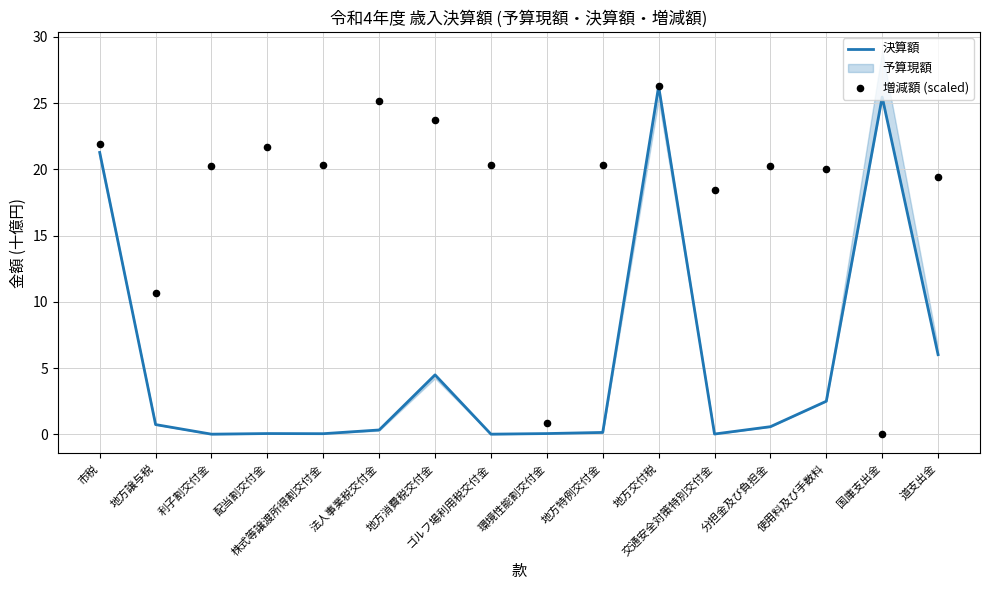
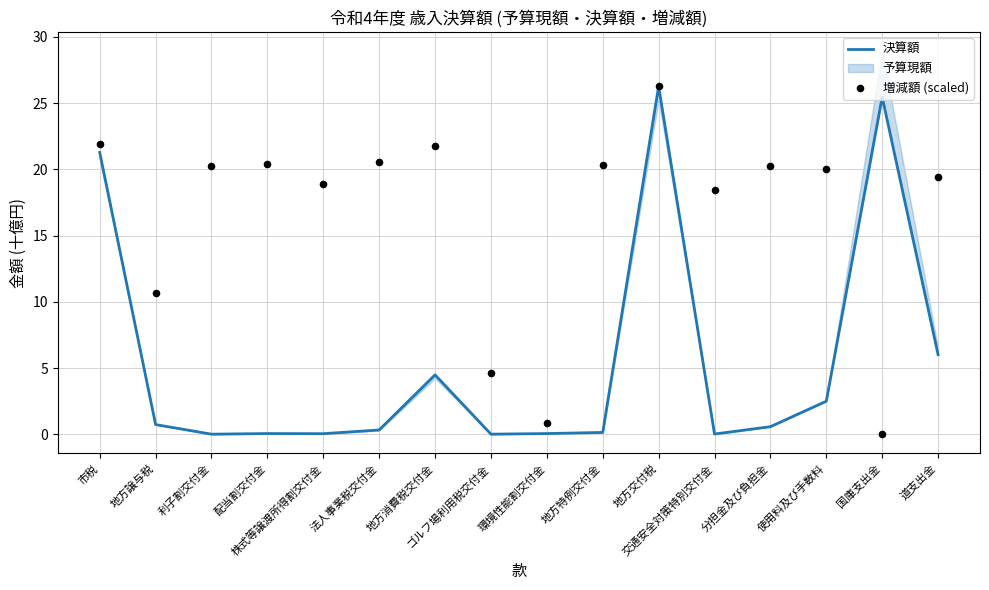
  {
    "増減額 (scaled)": {
-     "配当割交付金": 21.7,
-     "株式等譲渡所得割交付金": 20.3,
-     "法人事業税交付金": 25.2,
-     "地方消費税交付金": 23.7,
-     "ゴルフ場利用税交付金": 20.3
+     "配当割交付金": 20.4,
+     "株式等譲渡所得割交付金": 18.9,
+     "法人事業税交付金": 20.6,
+     "地方消費税交付金": 21.8,
+     "ゴルフ場利用税交付金": 4.7
    }
  }
